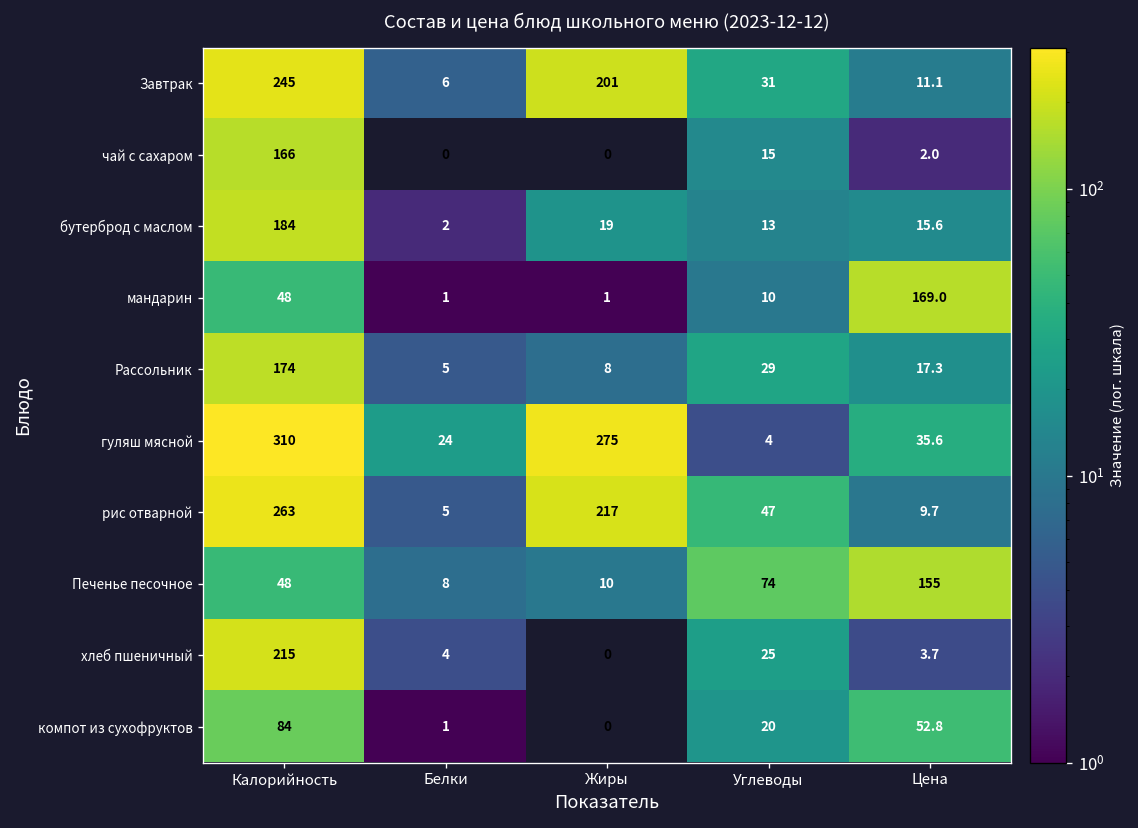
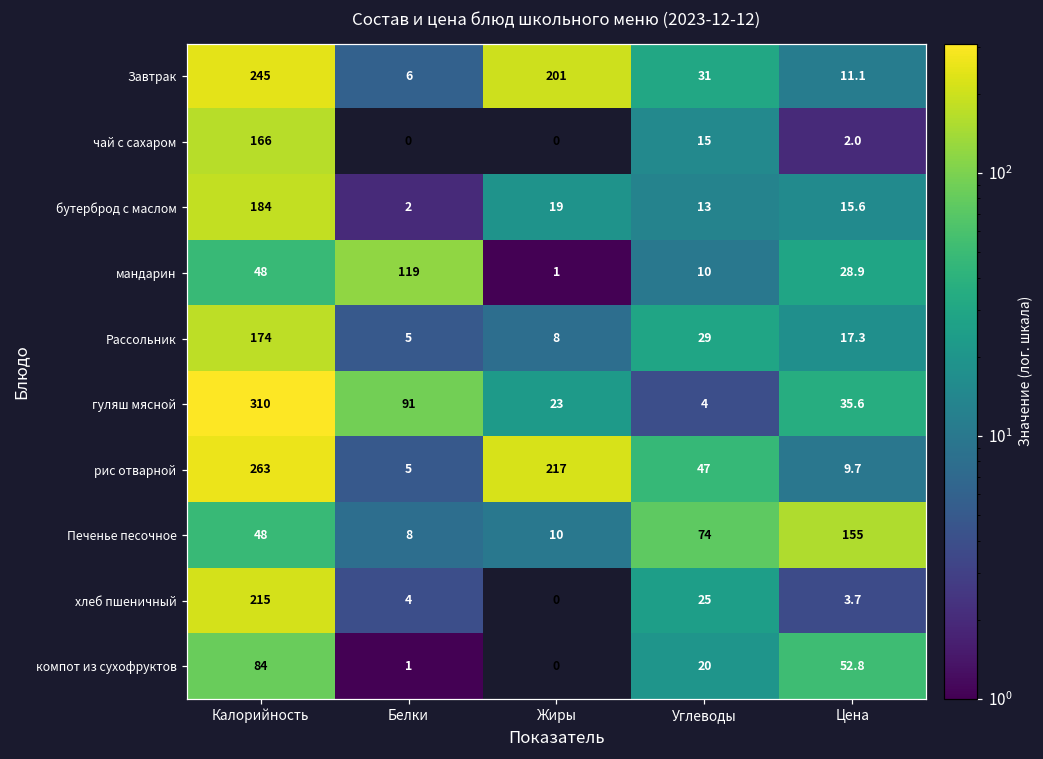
  {
    "Завтрак": {
      "Калорийность": 245,
      "Белки": 6,
      "Жиры": 201,
      "Углеводы": 31,
      "Цена": 11.1
    },
    "чай с сахаром": {
      "Калорийность": 166,
      "Углеводы": 15,
      "Цена": 2.0
    },
    "бутерброд с маслом": {
      "Калорийность": 184,
      "Белки": 2,
      "Жиры": 19,
      "Углеводы": 13,
      "Цена": 15.6
    },
    "мандарин": {
      "Калорийность": 48,
-     "Белки": 1,
+     "Белки": 119,
      "Жиры": 1,
      "Углеводы": 10,
-     "Цена": 169.0
+     "Цена": 28.9
    },
    "Рассольник": {
      "Калорийность": 174,
      "Белки": 5,
      "Жиры": 8,
      "Углеводы": 29,
      "Цена": 17.3
    },
    "гуляш мясной": {
      "Калорийность": 310,
-     "Белки": 24,
-     "Жиры": 275,
+     "Белки": 91,
+     "Жиры": 23,
      "Углеводы": 4,
      "Цена": 35.6
    },
    "рис отварной": {
      "Калорийность": 263,
      "Белки": 5,
      "Жиры": 217,
      "Углеводы": 47,
      "Цена": 9.7
    },
    "Печенье песочное": {
      "Калорийность": 48,
      "Белки": 8,
      "Жиры": 10,
      "Углеводы": 74,
      "Цена": 155
    },
    "хлеб пшеничный": {
      "Калорийность": 215,
      "Белки": 4,
      "Углеводы": 25,
      "Цена": 3.7
    },
    "компот из сухофруктов": {
      "Калорийность": 84,
      "Белки": 1,
      "Углеводы": 20,
      "Цена": 52.8
    }
  }
